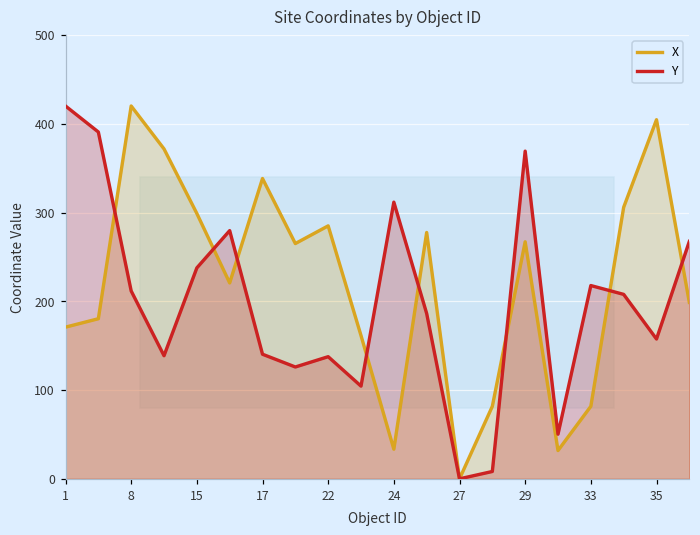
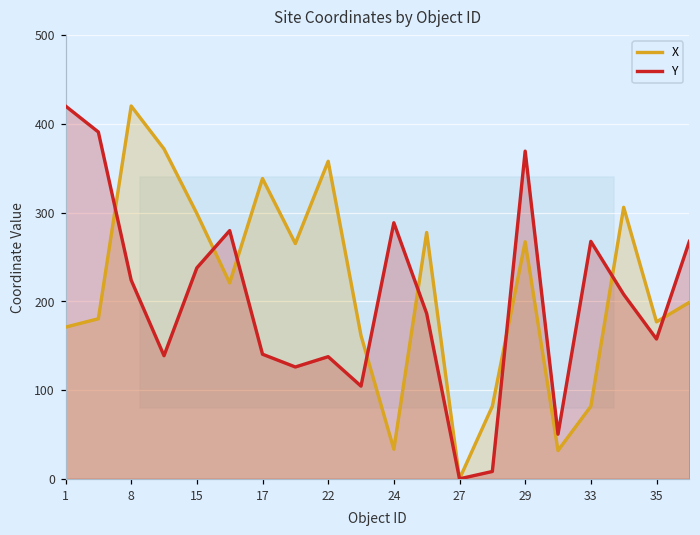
  {
    "X": {
      "8": 420,
-     "22": 280,
+     "22": 360,
      "24": 30,
      "29": 270,
      "33": 80,
-     "35": 400
+     "35": 180
    },
    "Y": {
-     "8": 210,
+     "8": 220,
      "22": 140,
-     "24": 310,
+     "24": 290,
      "29": 370,
-     "33": 220,
+     "33": 270,
      "35": 160
    }
  }
